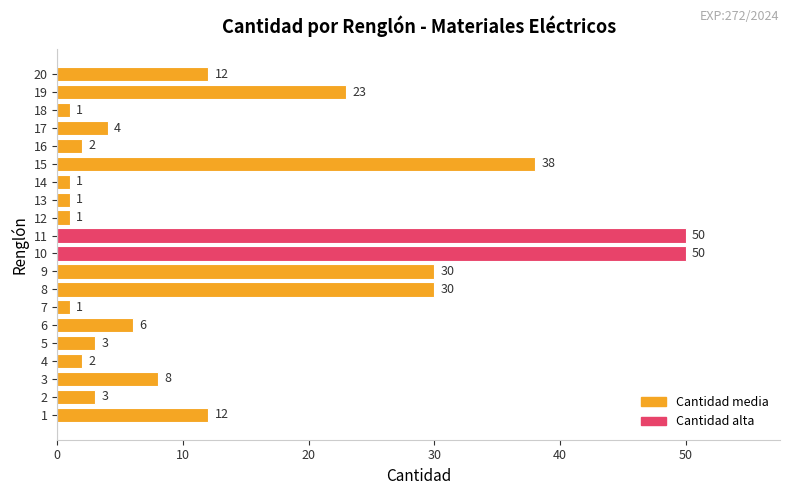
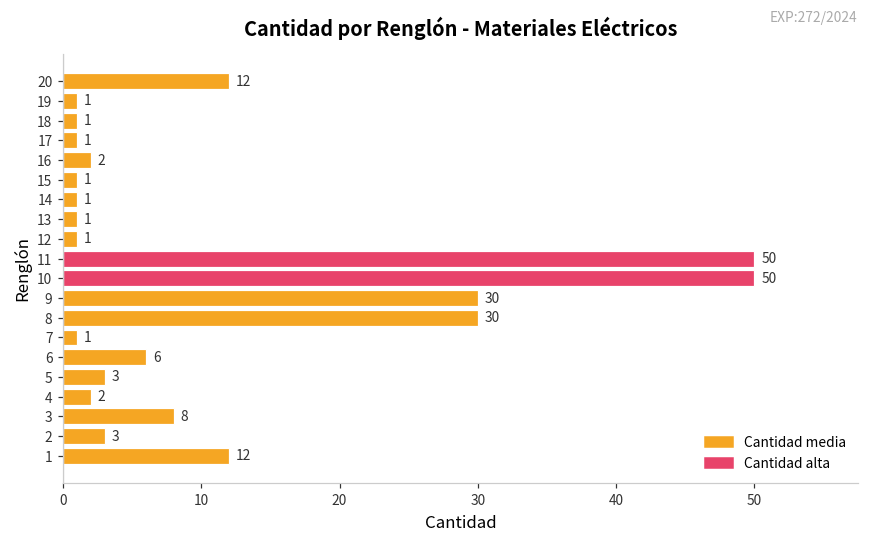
  {
    "20": 12,
-   "19": 23,
+   "19": 1,
    "18": 1,
-   "17": 4,
+   "17": 1,
    "16": 2,
-   "15": 38,
+   "15": 1,
    "14": 1,
    "13": 1,
    "12": 1,
    "11": 50,
    "10": 50,
    "9": 30,
    "8": 30,
    "7": 1,
    "6": 6,
    "5": 3,
    "4": 2,
    "3": 8,
    "2": 3,
    "1": 12
  }
